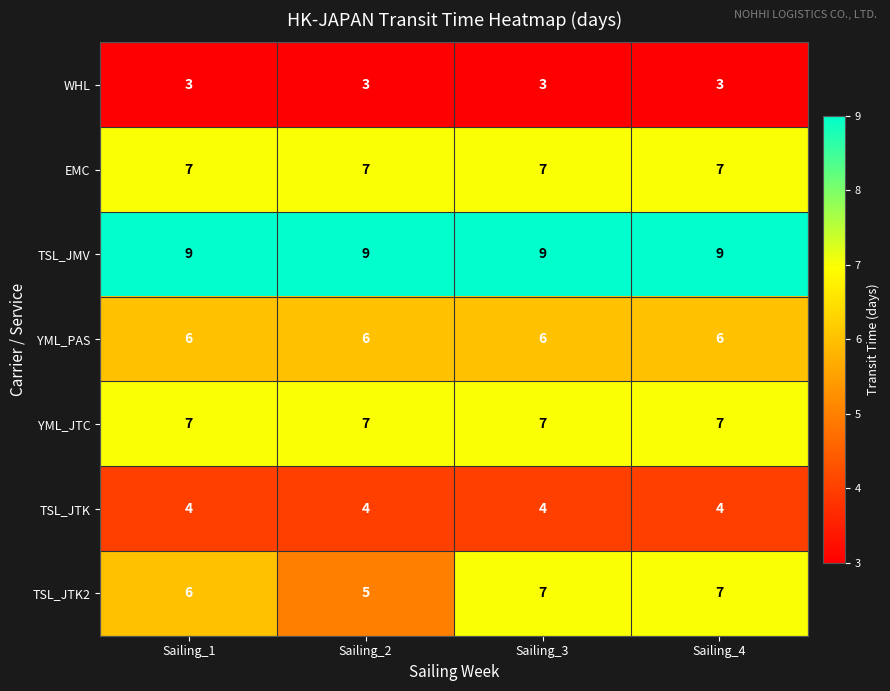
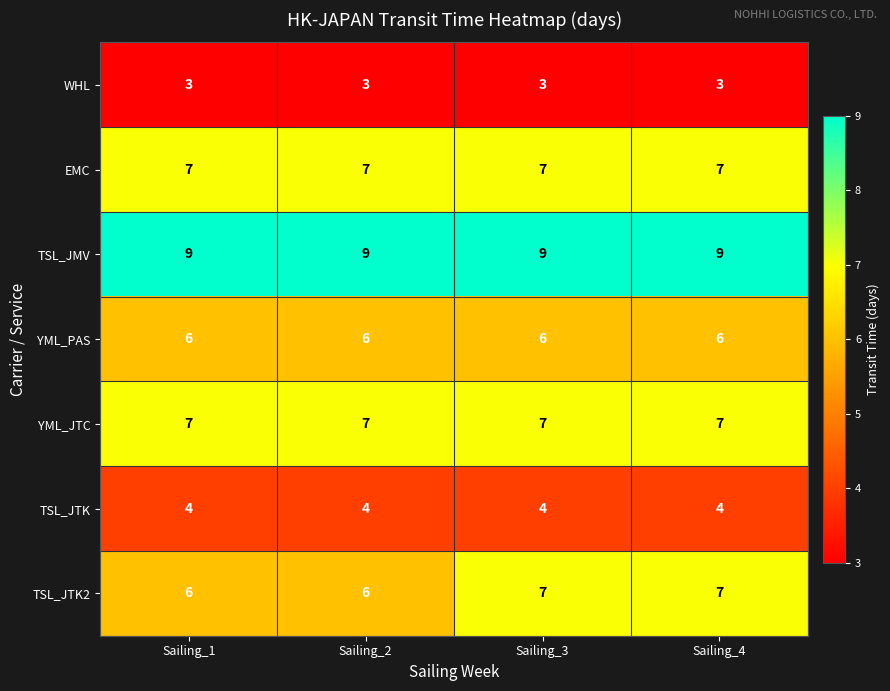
  {
    "WHL": {
      "Sailing_1": 3,
      "Sailing_2": 3,
      "Sailing_3": 3,
      "Sailing_4": 3
    },
    "EMC": {
      "Sailing_1": 7,
      "Sailing_2": 7,
      "Sailing_3": 7,
      "Sailing_4": 7
    },
    "TSL_JMV": {
      "Sailing_1": 9,
      "Sailing_2": 9,
      "Sailing_3": 9,
      "Sailing_4": 9
    },
    "YML_PAS": {
      "Sailing_1": 6,
      "Sailing_2": 6,
      "Sailing_3": 6,
      "Sailing_4": 6
    },
    "YML_JTC": {
      "Sailing_1": 7,
      "Sailing_2": 7,
      "Sailing_3": 7,
      "Sailing_4": 7
    },
    "TSL_JTK": {
      "Sailing_1": 4,
      "Sailing_2": 4,
      "Sailing_3": 4,
      "Sailing_4": 4
    },
    "TSL_JTK2": {
      "Sailing_1": 6,
-     "Sailing_2": 5,
+     "Sailing_2": 6,
      "Sailing_3": 7,
      "Sailing_4": 7
    }
  }
